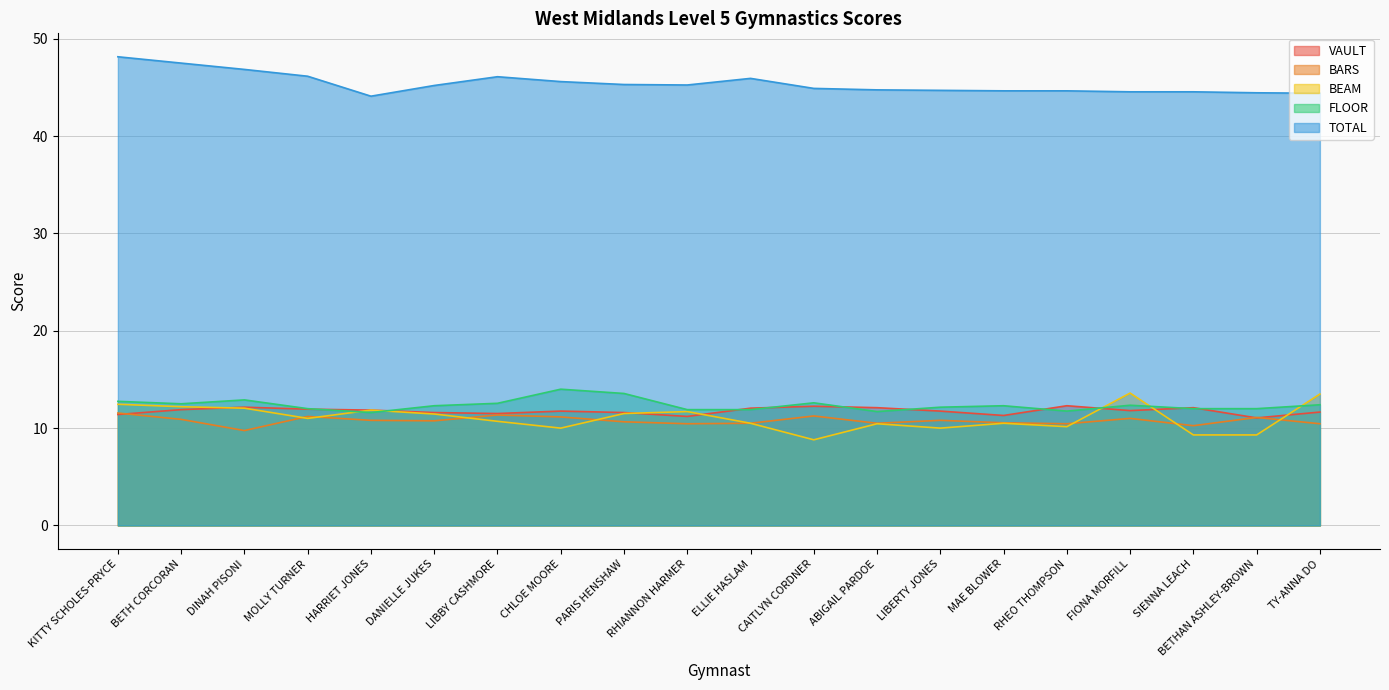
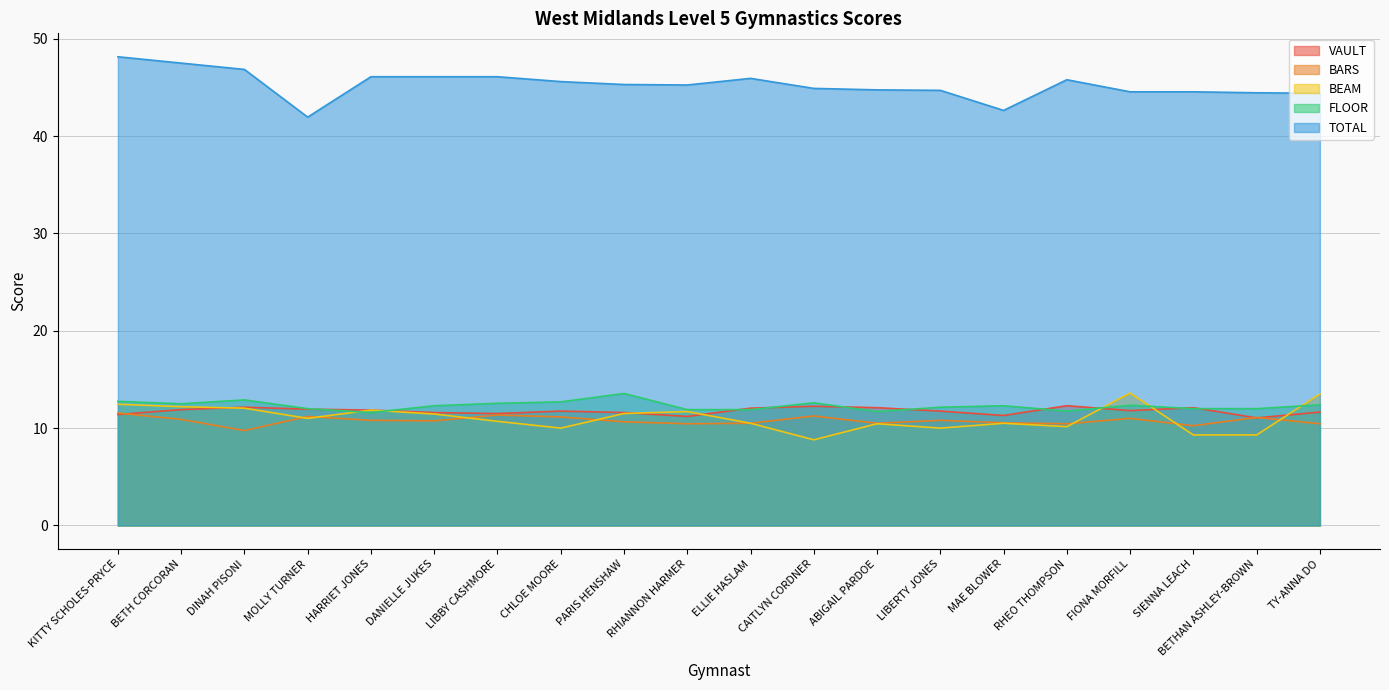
  {
    "BEAM": {
      "KITTY SCHOLES-PRYCE": 12,
      "BETH CORCORAN": 12,
      "LIBBY CASHMORE": 11,
      "CHLOE MOORE": 10,
      "CAITLYN CORDNER": 9,
      "LIBERTY JONES": 10,
      "RHEO THOMPSON": 10,
      "FIONA MORFILL": 14,
      "SIENNA LEACH": 9,
      "BETHAN ASHLEY-BROWN": 9,
      "TY-ANNA DO": 14
    },
    "FLOOR": {
      "KITTY SCHOLES-PRYCE": 13,
      "BETH CORCORAN": 13,
      "DINAH PISONI": 13,
      "DANIELLE JUKES": 12,
      "LIBBY CASHMORE": 13,
-     "CHLOE MOORE": 14,
+     "CHLOE MOORE": 13,
      "PARIS HENSHAW": 14,
      "CAITLYN CORDNER": 13,
      "ABIGAIL PARDOE": 12,
      "LIBERTY JONES": 12,
      "MAE BLOWER": 12,
      "RHEO THOMPSON": 12,
      "FIONA MORFILL": 12,
      "BETHAN ASHLEY-BROWN": 12,
      "TY-ANNA DO": 12
    },
    "TOTAL": {
      "KITTY SCHOLES-PRYCE": 48,
      "BETH CORCORAN": 48,
      "DINAH PISONI": 47,
-     "MOLLY TURNER": 46,
-     "HARRIET JONES": 44,
-     "DANIELLE JUKES": 45,
+     "MOLLY TURNER": 42,
+     "HARRIET JONES": 46,
+     "DANIELLE JUKES": 46,
      "LIBBY CASHMORE": 46,
      "CHLOE MOORE": 46,
      "PARIS HENSHAW": 45,
      "RHIANNON HARMER": 45,
      "ELLIE HASLAM": 46,
      "CAITLYN CORDNER": 45,
      "ABIGAIL PARDOE": 45,
      "LIBERTY JONES": 45,
-     "MAE BLOWER": 45,
-     "RHEO THOMPSON": 45,
+     "MAE BLOWER": 43,
+     "RHEO THOMPSON": 46,
      "FIONA MORFILL": 45,
      "SIENNA LEACH": 45,
      "BETHAN ASHLEY-BROWN": 44
    }
  }
